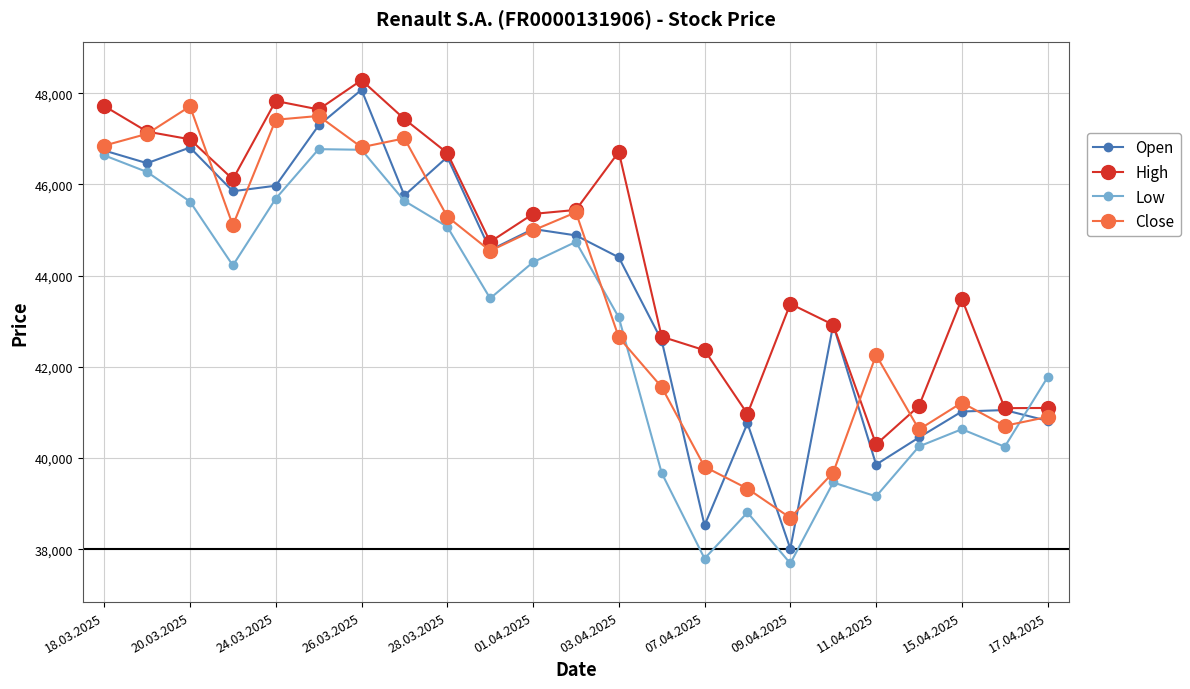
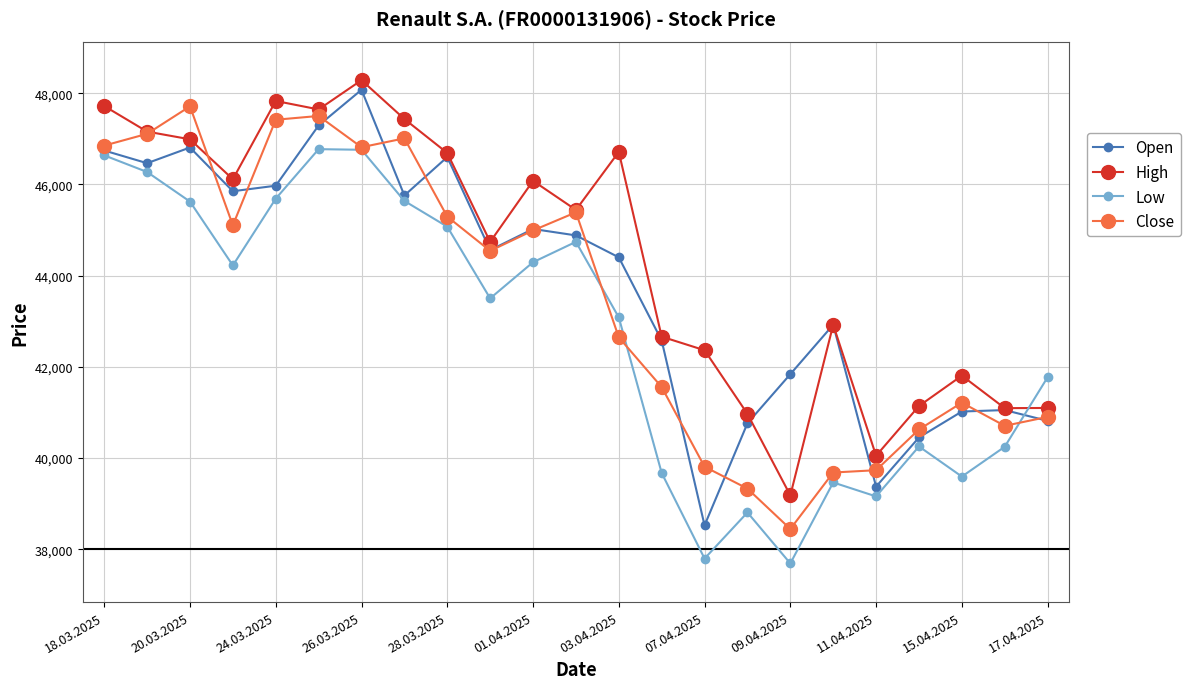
  {
    "Open": {
      "18.03.2025": "46,700",
      "20.03.2025": "46,800",
      "24.03.2025": "46,000",
      "26.03.2025": "48,100",
      "28.03.2025": "46,600",
      "03.04.2025": "44,400",
      "07.04.2025": "38,500",
-     "09.04.2025": "38,000",
-     "11.04.2025": "39,900",
+     "09.04.2025": "41,800",
+     "11.04.2025": "39,400",
      "15.04.2025": "41,000",
      "17.04.2025": "40,800"
    },
    "High": {
      "18.03.2025": "47,700",
      "20.03.2025": "47,000",
      "24.03.2025": "47,800",
      "26.03.2025": "48,300",
      "28.03.2025": "46,700",
-     "01.04.2025": "45,400",
+     "01.04.2025": "46,100",
      "03.04.2025": "46,700",
      "07.04.2025": "42,400",
-     "09.04.2025": "43,400",
-     "11.04.2025": "40,300",
-     "15.04.2025": "43,500",
+     "09.04.2025": "39,200",
+     "11.04.2025": "40,100",
+     "15.04.2025": "41,800",
      "17.04.2025": "41,100"
    },
    "Low": {
      "18.03.2025": "46,600",
      "20.03.2025": "45,600",
      "24.03.2025": "45,700",
      "26.03.2025": "46,800",
      "28.03.2025": "45,100",
      "01.04.2025": "44,300",
      "03.04.2025": "43,100",
      "07.04.2025": "37,800",
      "09.04.2025": "37,700",
      "11.04.2025": "39,200",
-     "15.04.2025": "40,600",
+     "15.04.2025": "39,600",
      "17.04.2025": "41,800"
    },
    "Close": {
      "18.03.2025": "46,900",
      "20.03.2025": "47,700",
      "24.03.2025": "47,400",
      "26.03.2025": "46,800",
      "28.03.2025": "45,300",
      "03.04.2025": "42,600",
      "07.04.2025": "39,800",
-     "09.04.2025": "38,700",
-     "11.04.2025": "42,300",
+     "09.04.2025": "38,400",
+     "11.04.2025": "39,700",
      "15.04.2025": "41,200",
      "17.04.2025": "40,900"
    }
  }
